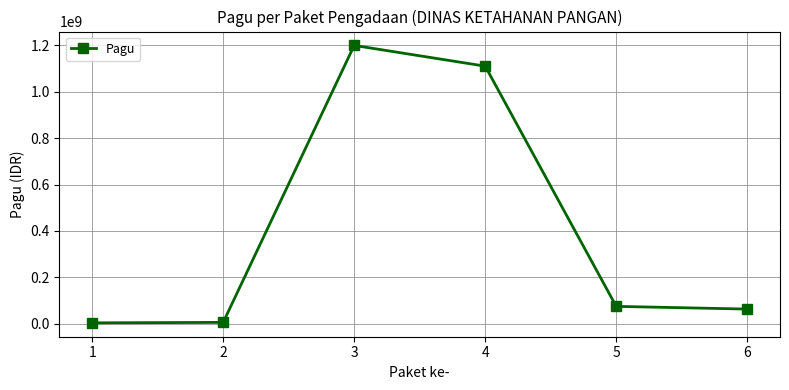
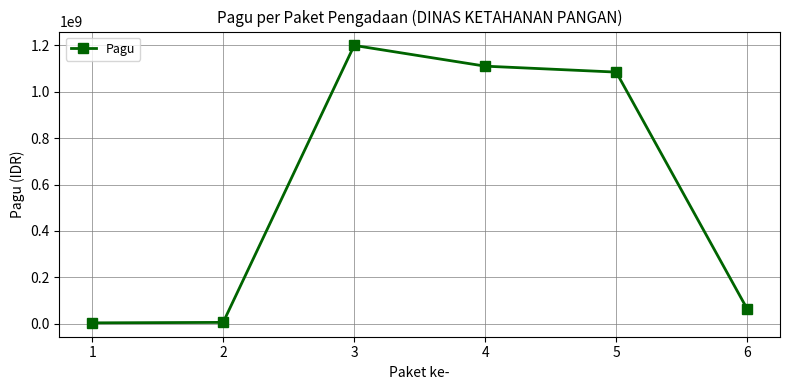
  {
    "1": 0,
    "2": 10000000,
    "3": 1200000000,
    "4": 1110000000,
-   "5": 80000000,
+   "5": 1080000000,
    "6": 60000000
  }
